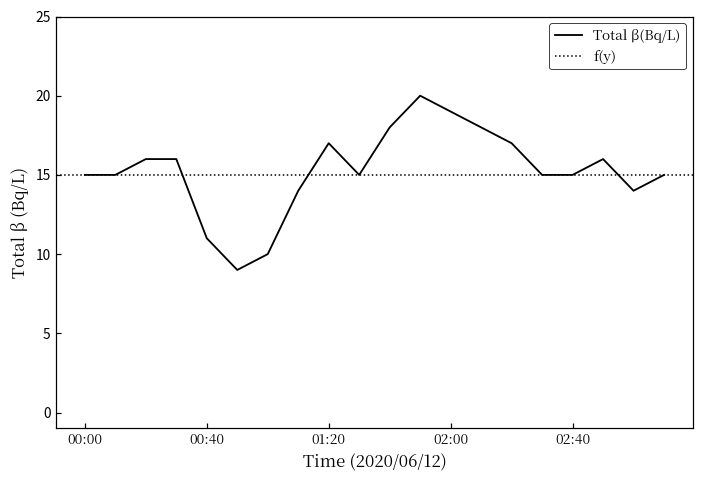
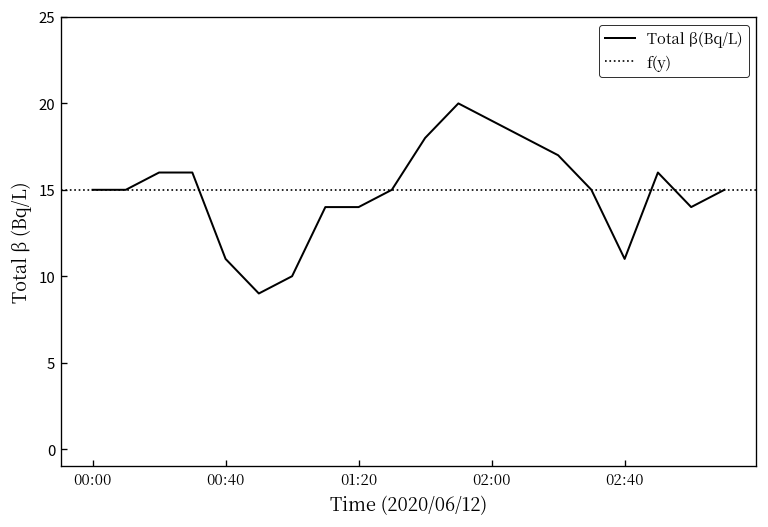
  {
    "00:00": 15,
    "00:40": 11,
-   "01:20": 17,
+   "01:20": 14,
    "02:00": 19,
-   "02:40": 15
+   "02:40": 11
  }
